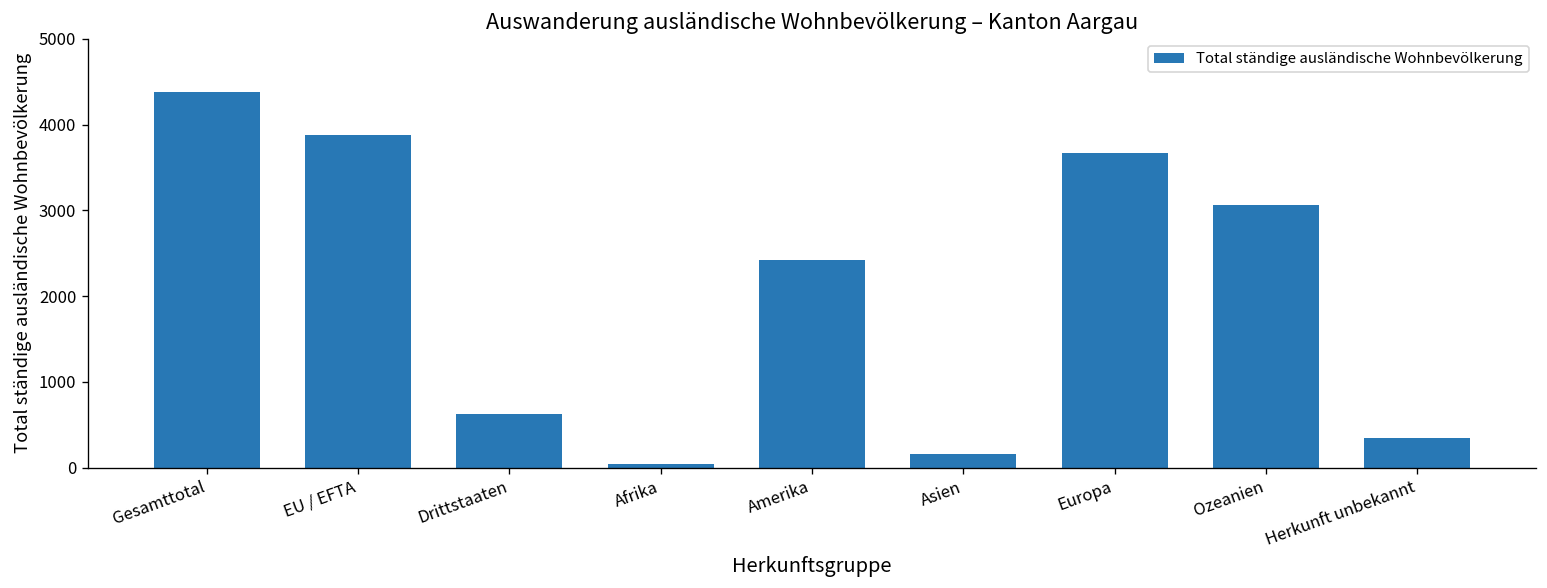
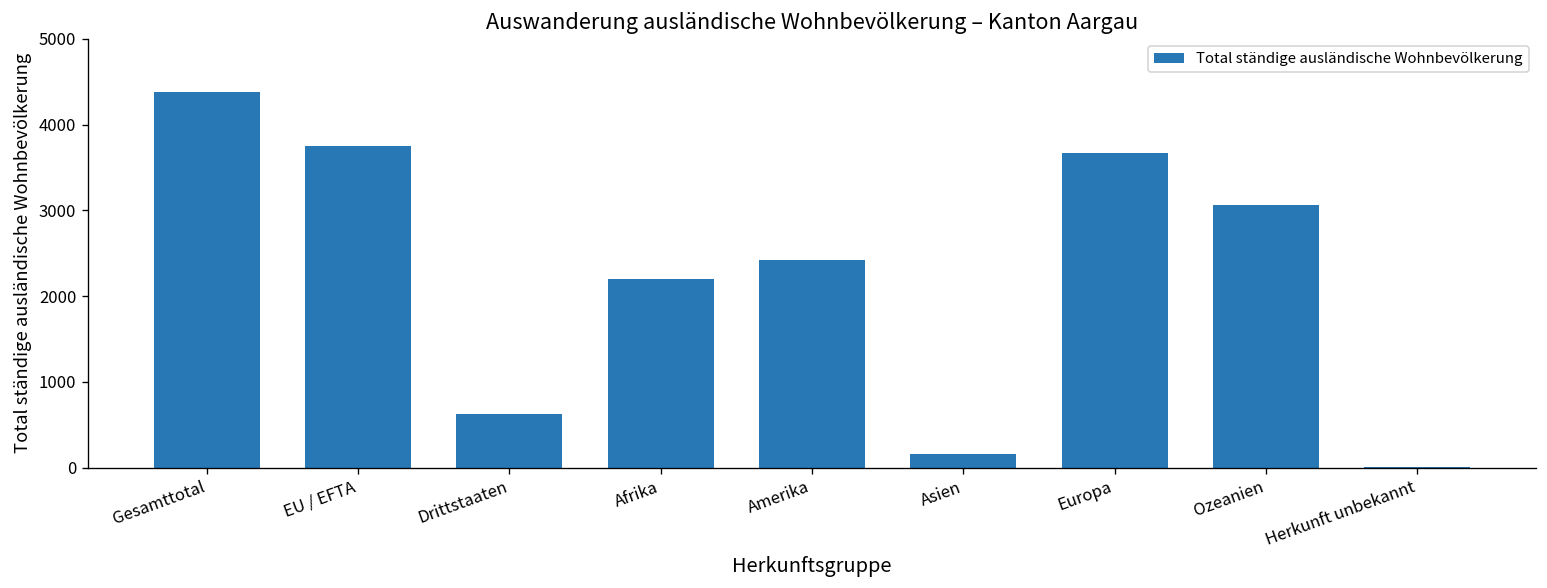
  {
    "Gesamttotal": 4400,
-   "EU / EFTA": 3900,
+   "EU / EFTA": 3800,
    "Drittstaaten": 600,
-   "Afrika": 0,
+   "Afrika": 2200,
    "Amerika": 2400,
    "Asien": 200,
    "Europa": 3700,
    "Ozeanien": 3100,
-   "Herkunft unbekannt": 300
+   "Herkunft unbekannt": 0
  }
